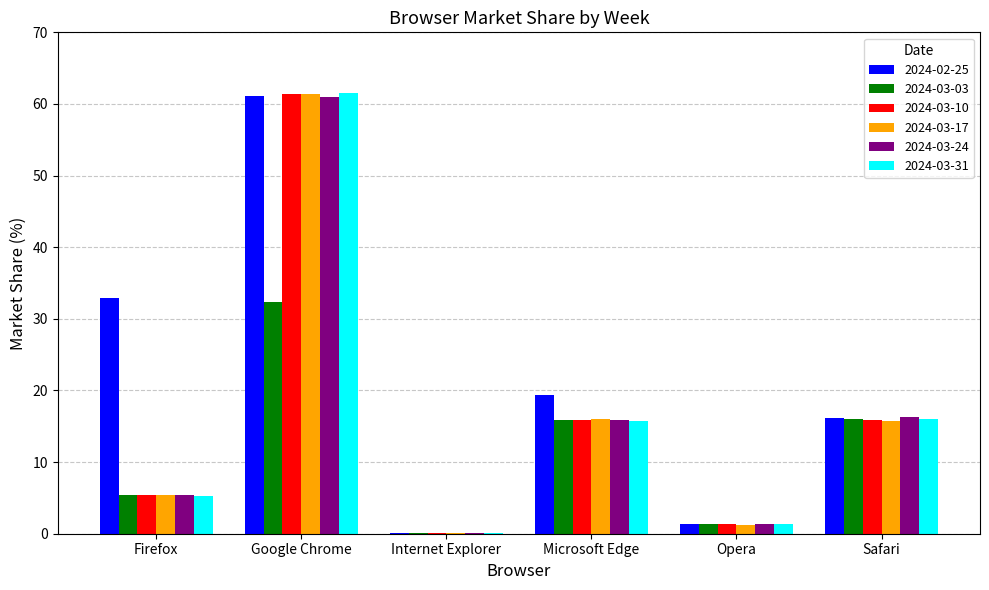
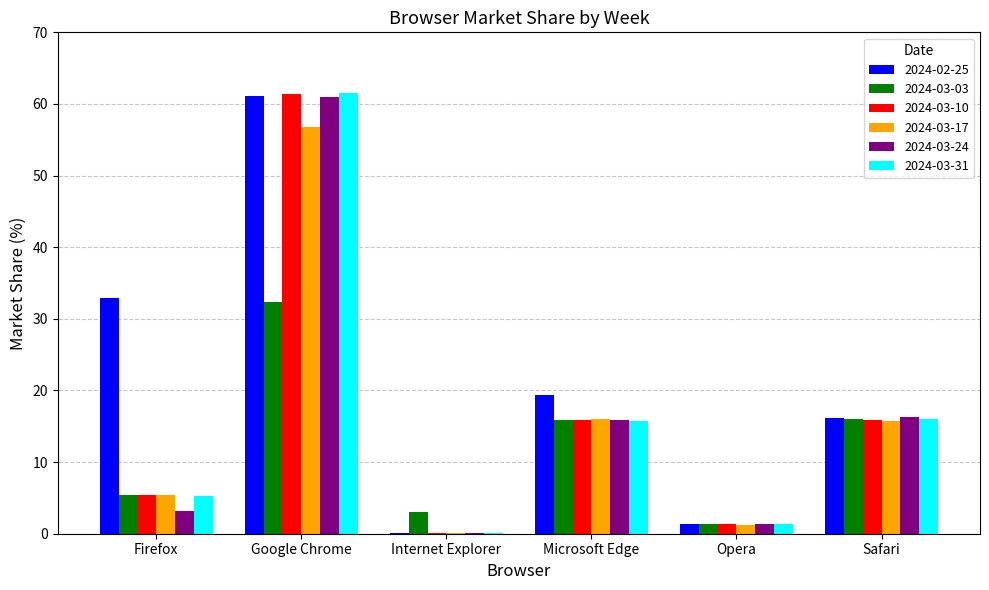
  {
    "2024-02-25": {
      "Firefox": 33,
      "Google Chrome": 61,
      "Microsoft Edge": 19,
      "Opera": 1,
      "Safari": 16
    },
    "2024-03-03": {
      "Firefox": 5,
      "Google Chrome": 32,
-     "Internet Explorer": 0,
+     "Internet Explorer": 3,
      "Microsoft Edge": 16,
      "Opera": 1,
      "Safari": 16
    },
    "2024-03-10": {
      "Firefox": 5,
      "Google Chrome": 61,
      "Microsoft Edge": 16,
      "Opera": 1,
      "Safari": 16
    },
    "2024-03-17": {
      "Firefox": 5,
-     "Google Chrome": 61,
+     "Google Chrome": 57,
      "Microsoft Edge": 16,
      "Opera": 1,
      "Safari": 16
    },
    "2024-03-24": {
-     "Firefox": 5,
+     "Firefox": 3,
      "Google Chrome": 61,
      "Microsoft Edge": 16,
      "Opera": 1,
      "Safari": 16
    },
    "2024-03-31": {
      "Firefox": 5,
      "Google Chrome": 62,
      "Microsoft Edge": 16,
      "Opera": 1,
      "Safari": 16
    }
  }
